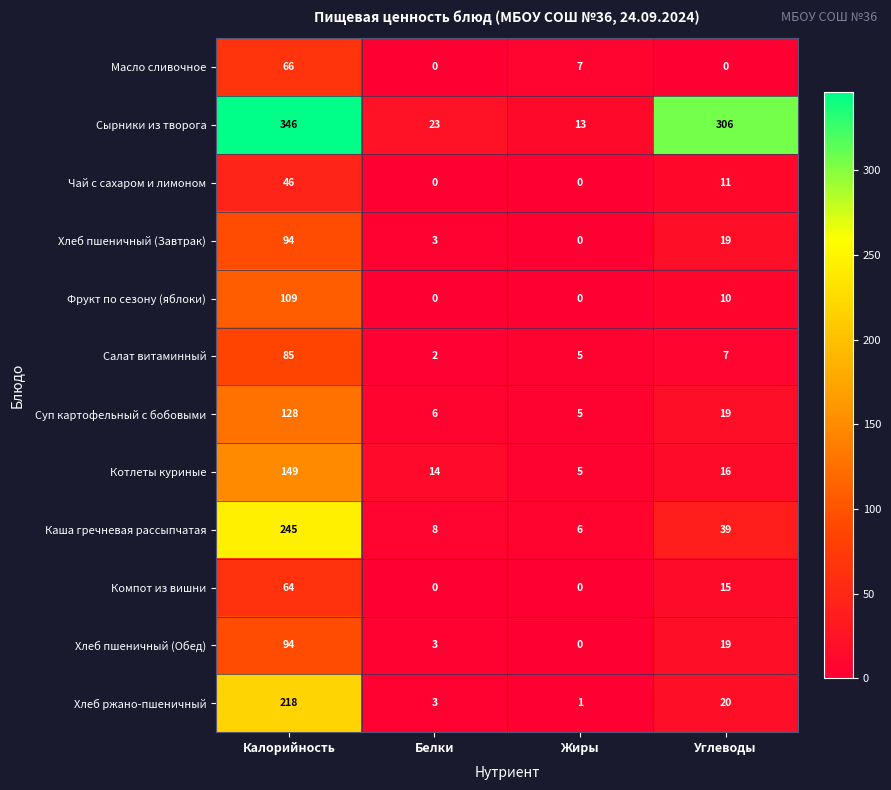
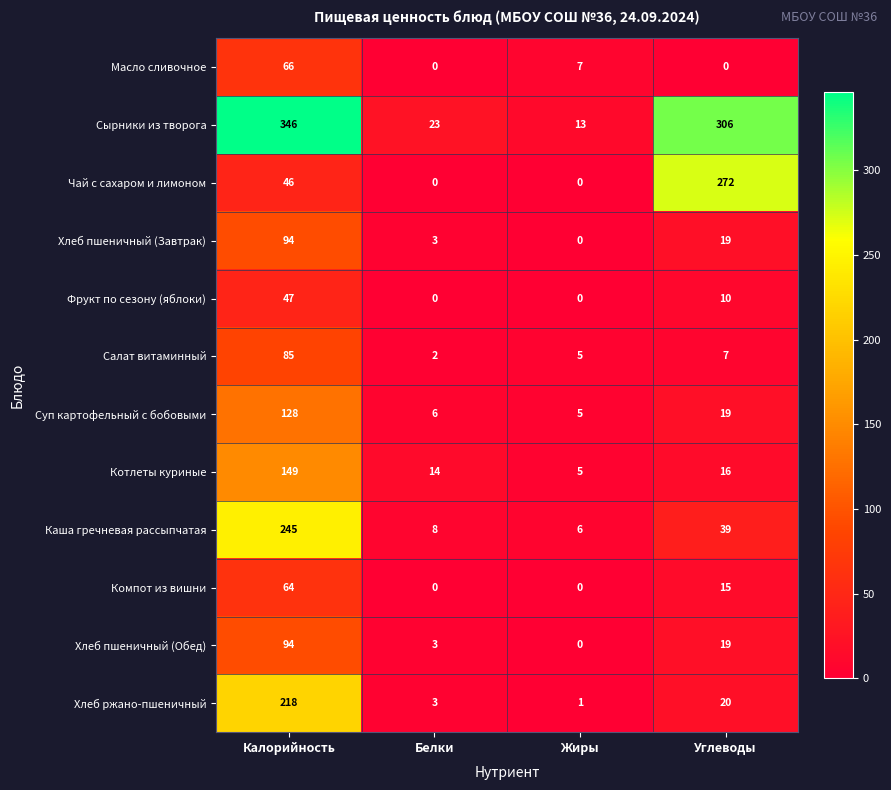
  {
    "Масло сливочное": {
      "Калорийность": 66,
      "Белки": 0,
      "Жиры": 7,
      "Углеводы": 0
    },
    "Сырники из творога": {
      "Калорийность": 346,
      "Белки": 23,
      "Жиры": 13,
      "Углеводы": 306
    },
    "Чай с сахаром и лимоном": {
      "Калорийность": 46,
      "Белки": 0,
      "Жиры": 0,
-     "Углеводы": 11
+     "Углеводы": 272
    },
    "Хлеб пшеничный (Завтрак)": {
      "Калорийность": 94,
      "Белки": 3,
      "Жиры": 0,
      "Углеводы": 19
    },
    "Фрукт по сезону (яблоки)": {
-     "Калорийность": 109,
+     "Калорийность": 47,
      "Белки": 0,
      "Жиры": 0,
      "Углеводы": 10
    },
    "Салат витаминный": {
      "Калорийность": 85,
      "Белки": 2,
      "Жиры": 5,
      "Углеводы": 7
    },
    "Суп картофельный с бобовыми": {
      "Калорийность": 128,
      "Белки": 6,
      "Жиры": 5,
      "Углеводы": 19
    },
    "Котлеты куриные": {
      "Калорийность": 149,
      "Белки": 14,
      "Жиры": 5,
      "Углеводы": 16
    },
    "Каша гречневая рассыпчатая": {
      "Калорийность": 245,
      "Белки": 8,
      "Жиры": 6,
      "Углеводы": 39
    },
    "Компот из вишни": {
      "Калорийность": 64,
      "Белки": 0,
      "Жиры": 0,
      "Углеводы": 15
    },
    "Хлеб пшеничный (Обед)": {
      "Калорийность": 94,
      "Белки": 3,
      "Жиры": 0,
      "Углеводы": 19
    },
    "Хлеб ржано-пшеничный": {
      "Калорийность": 218,
      "Белки": 3,
      "Жиры": 1,
      "Углеводы": 20
    }
  }
